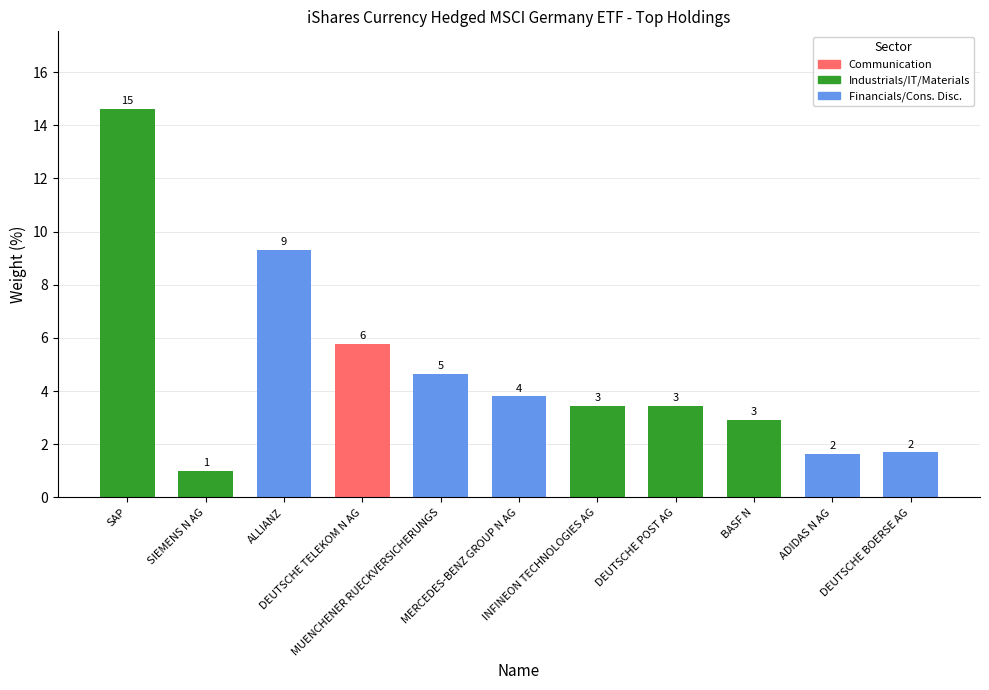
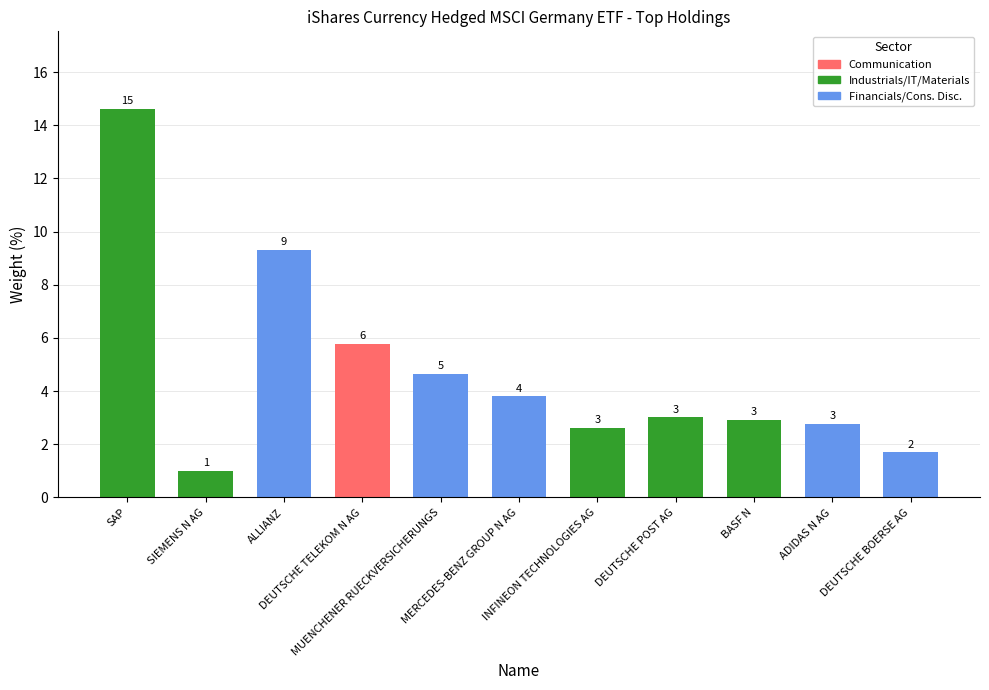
  {
    "SAP": 15,
    "SIEMENS N AG": 1,
    "ALLIANZ": 9,
    "DEUTSCHE TELEKOM N AG": 6,
    "MUENCHENER RUECKVERSICHERUNGS": 5,
    "MERCEDES-BENZ GROUP N AG": 4,
-   "INFINEON TECHNOLOGIES AG": 3.4,
-   "DEUTSCHE POST AG": 3.4,
+   "INFINEON TECHNOLOGIES AG": 2.6,
+   "DEUTSCHE POST AG": 3.0,
    "BASF N": 3,
-   "ADIDAS N AG": 2,
+   "ADIDAS N AG": 3,
    "DEUTSCHE BOERSE AG": 2
  }
